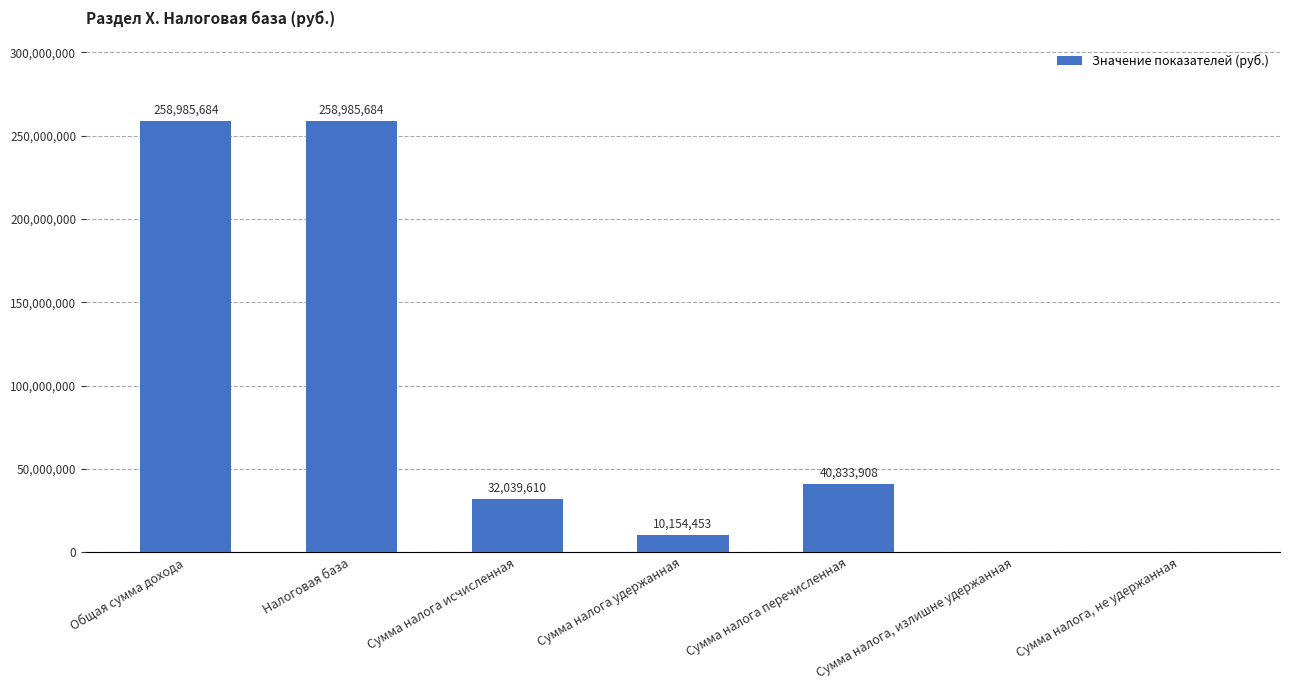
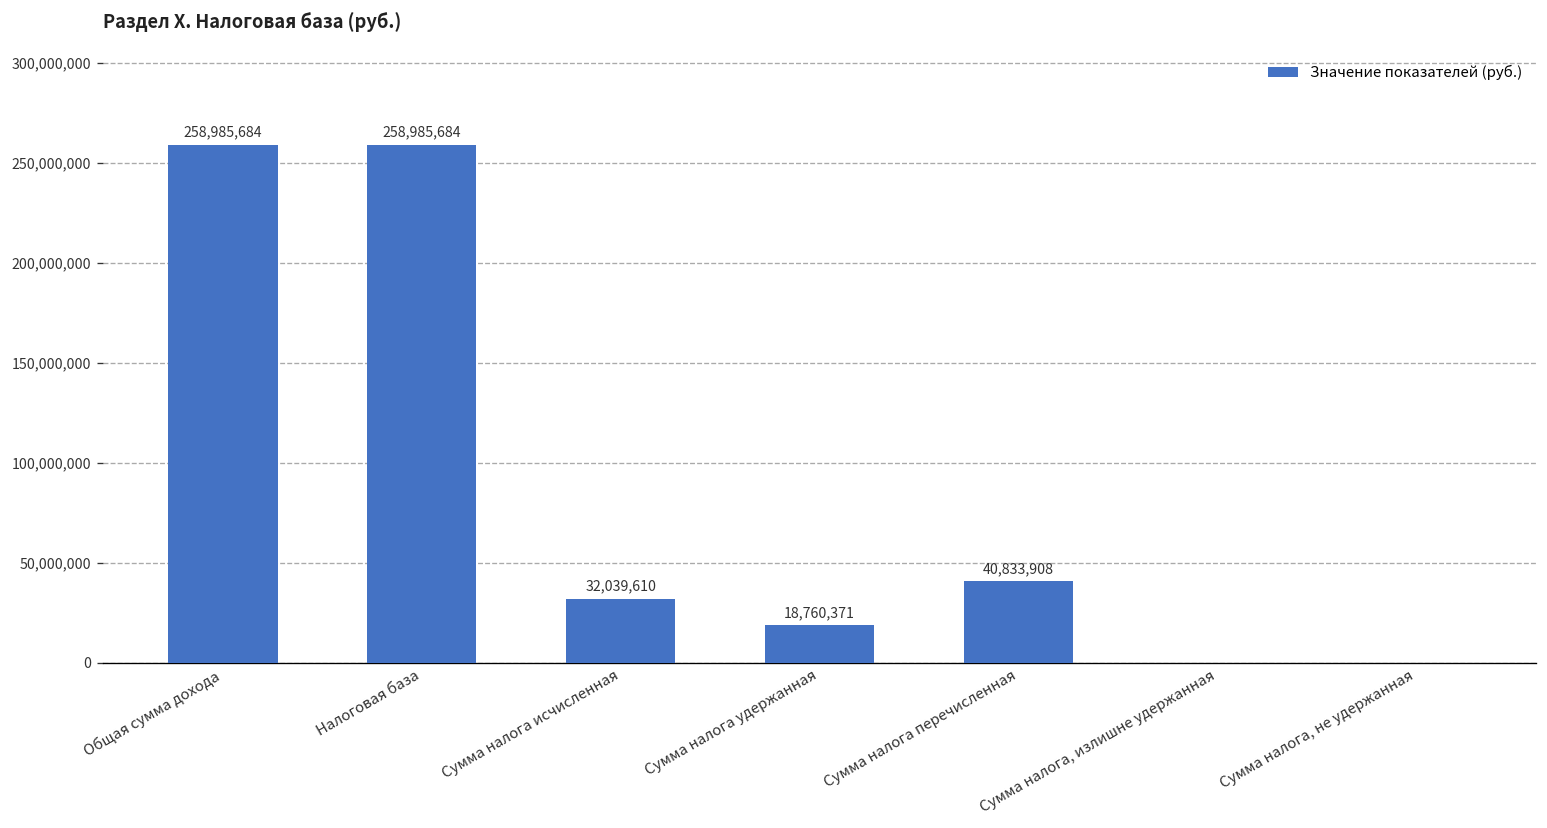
  {
    "Общая сумма дохода": "258,985,684",
    "Налоговая база": "258,985,684",
    "Сумма налога исчисленная": "32,039,610",
-   "Сумма налога удержанная": "10,154,453",
+   "Сумма налога удержанная": "18,760,371",
    "Сумма налога перечисленная": "40,833,908"
  }
